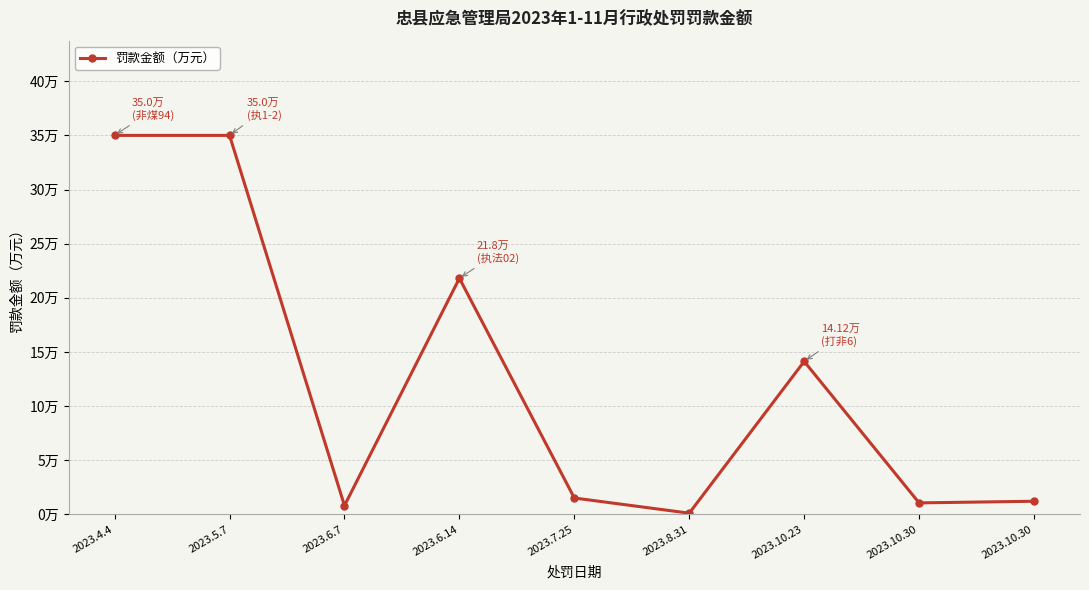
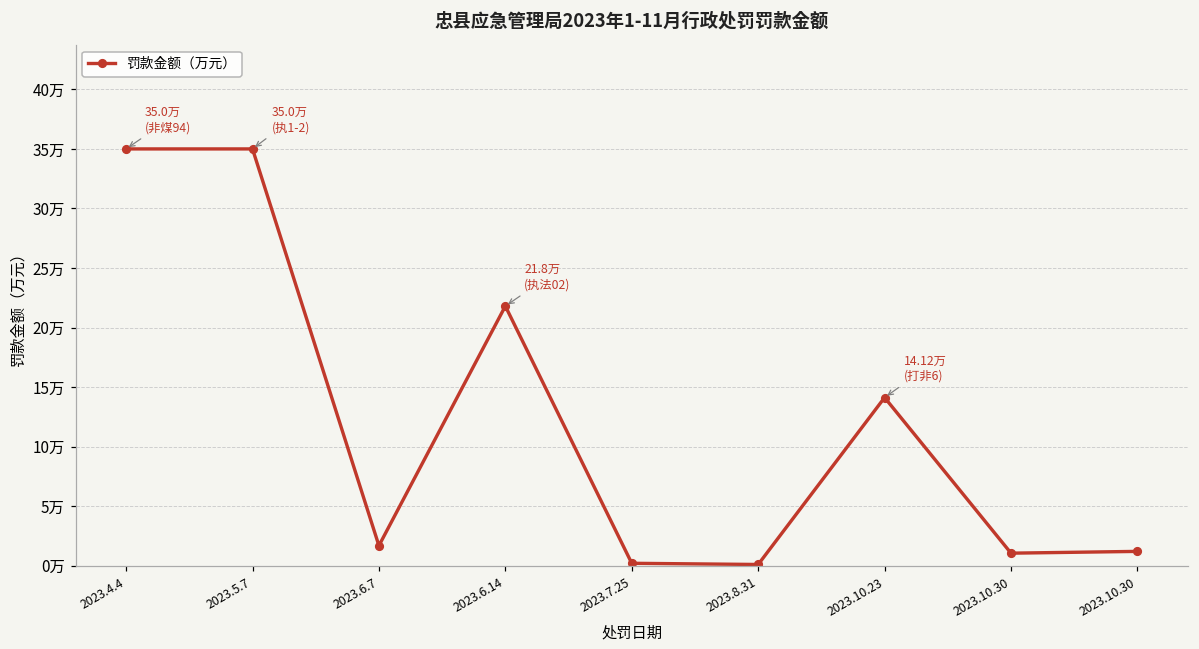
  {
-   "2023.6.7": "0.8万",
-   "2023.7.25": "1.5万",
+   "2023.6.7": "1.7万",
+   "2023.7.25": "0.2万",
    "2023.8.31": "0.1万"
  }
